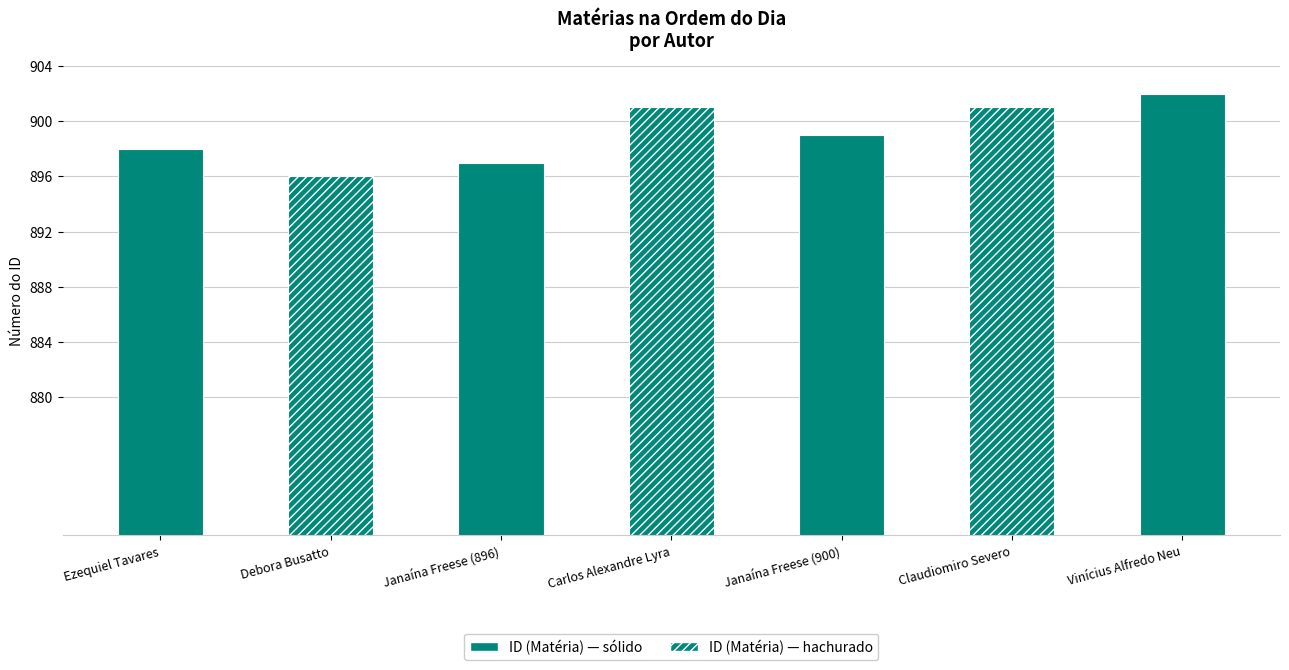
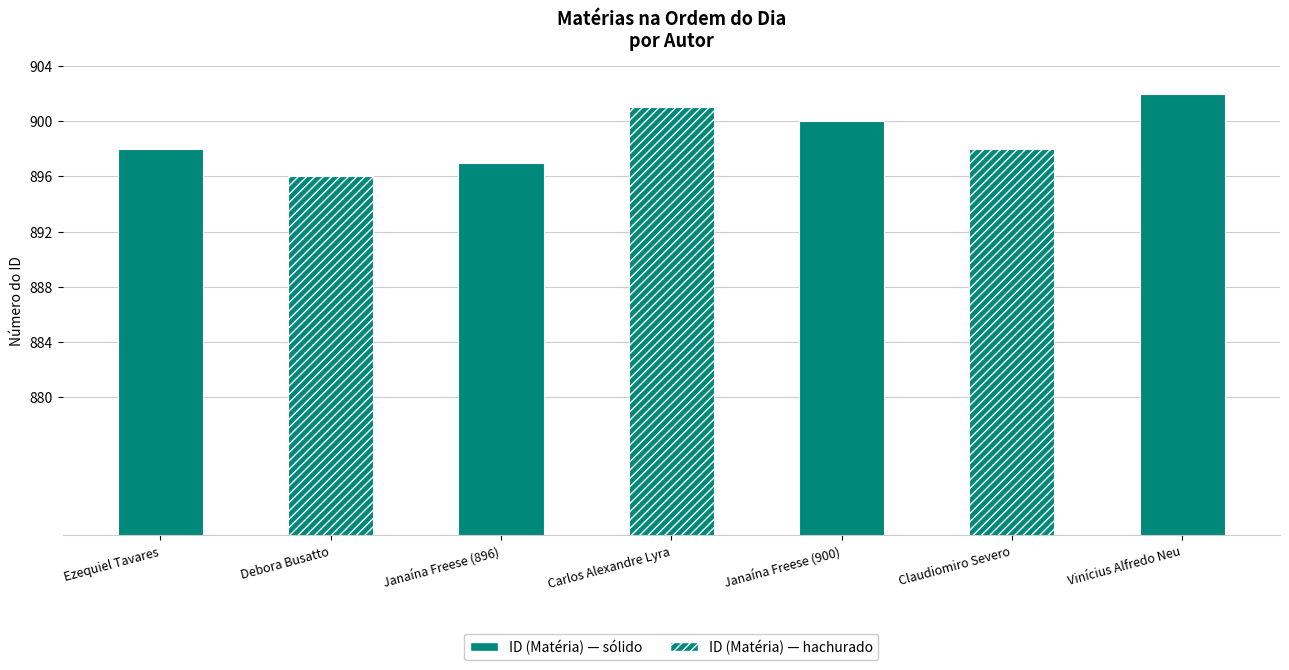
  {
    "Ezequiel Tavares": 898,
    "Debora Busatto": 896,
    "Janaína Freese (896)": 897,
    "Carlos Alexandre Lyra": 901,
-   "Janaína Freese (900)": 899,
-   "Claudiomiro Severo": 901,
+   "Janaína Freese (900)": 900,
+   "Claudiomiro Severo": 898,
    "Vinícius Alfredo Neu": 902
  }
